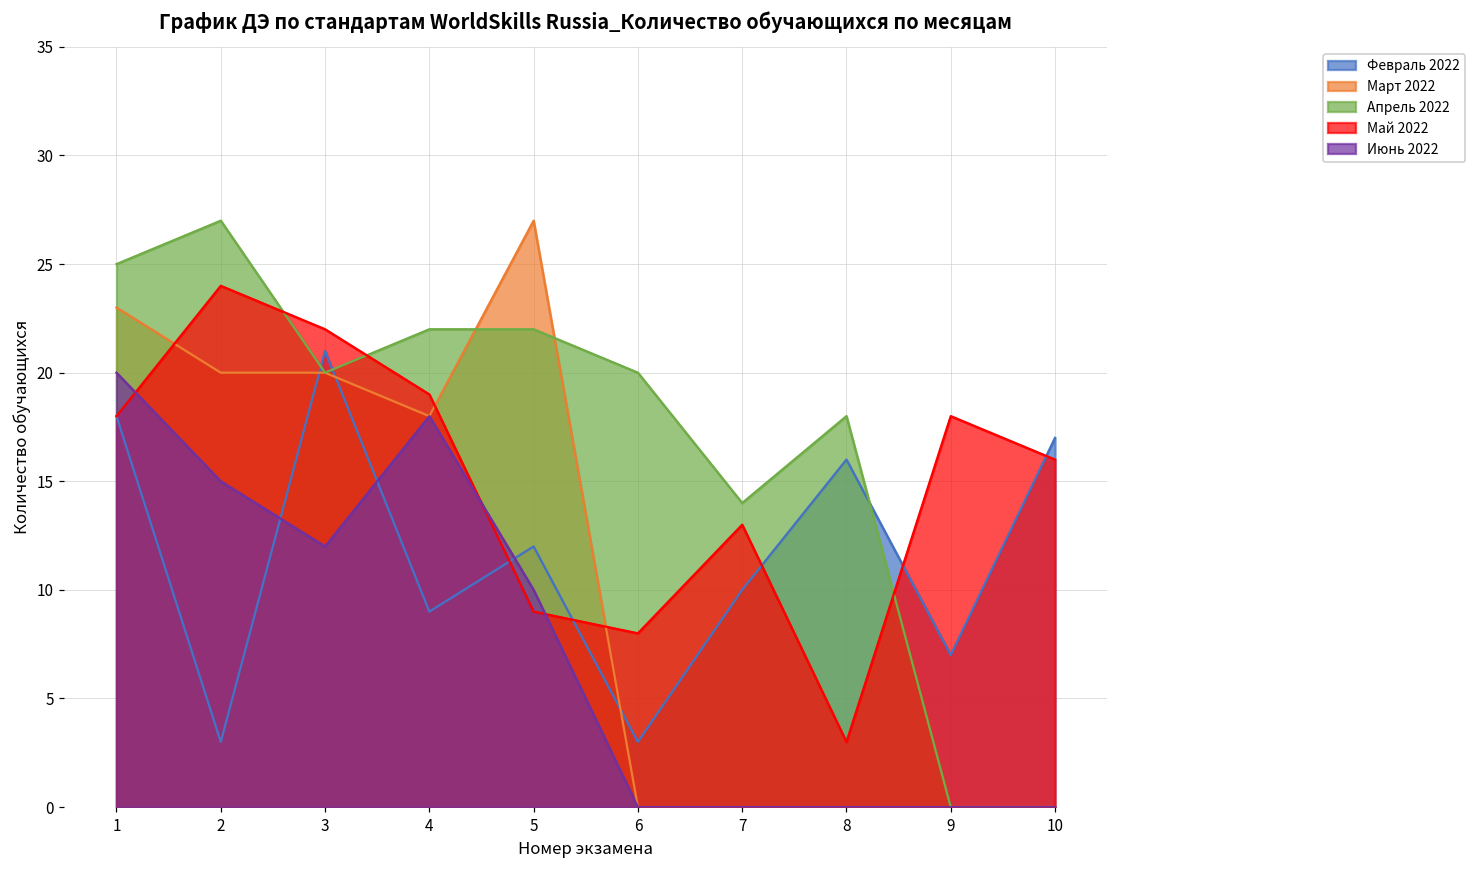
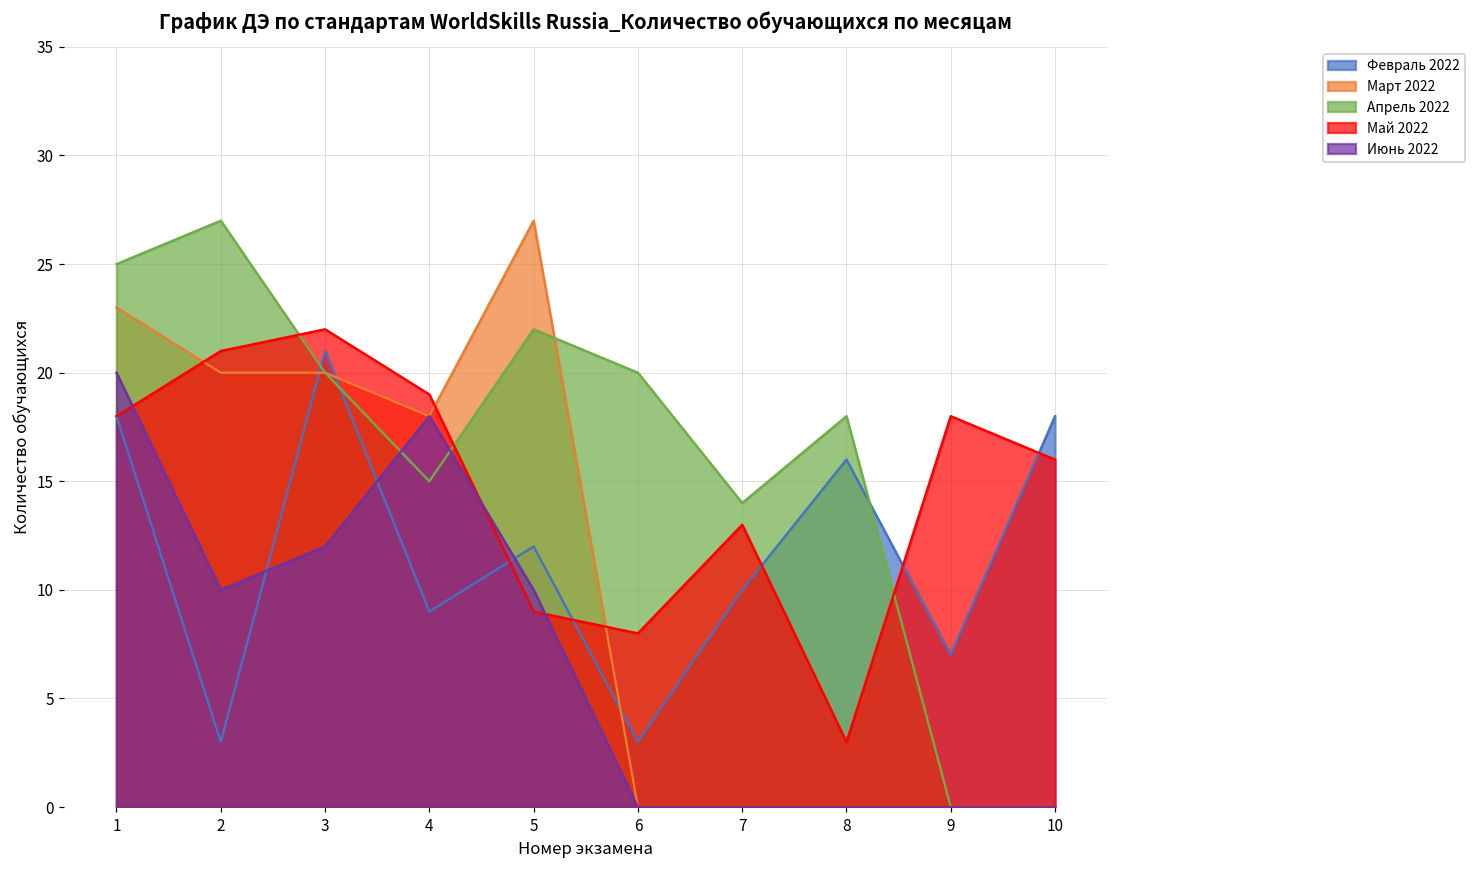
  {
    "Февраль 2022": {
      "2": 3,
      "3": 21,
      "4": 9,
      "5": 12,
      "6": 3,
      "7": 10,
      "8": 16,
      "9": 7,
-     "10": 17
+     "10": 18
    },
    "Март 2022": {
      "1": 23,
      "2": 20,
      "5": 27
    },
    "Апрель 2022": {
      "1": 25,
      "2": 27,
-     "4": 22,
+     "4": 15,
      "5": 22,
      "6": 20,
      "7": 14,
      "8": 18
    },
    "Май 2022": {
-     "2": 24,
+     "2": 21,
      "3": 22,
      "4": 19,
      "5": 9,
      "6": 8,
      "7": 13,
      "8": 3,
      "9": 18,
      "10": 16
    },
    "Июнь 2022": {
      "1": 20,
-     "2": 15,
+     "2": 10,
      "3": 12,
      "5": 10
    }
  }
